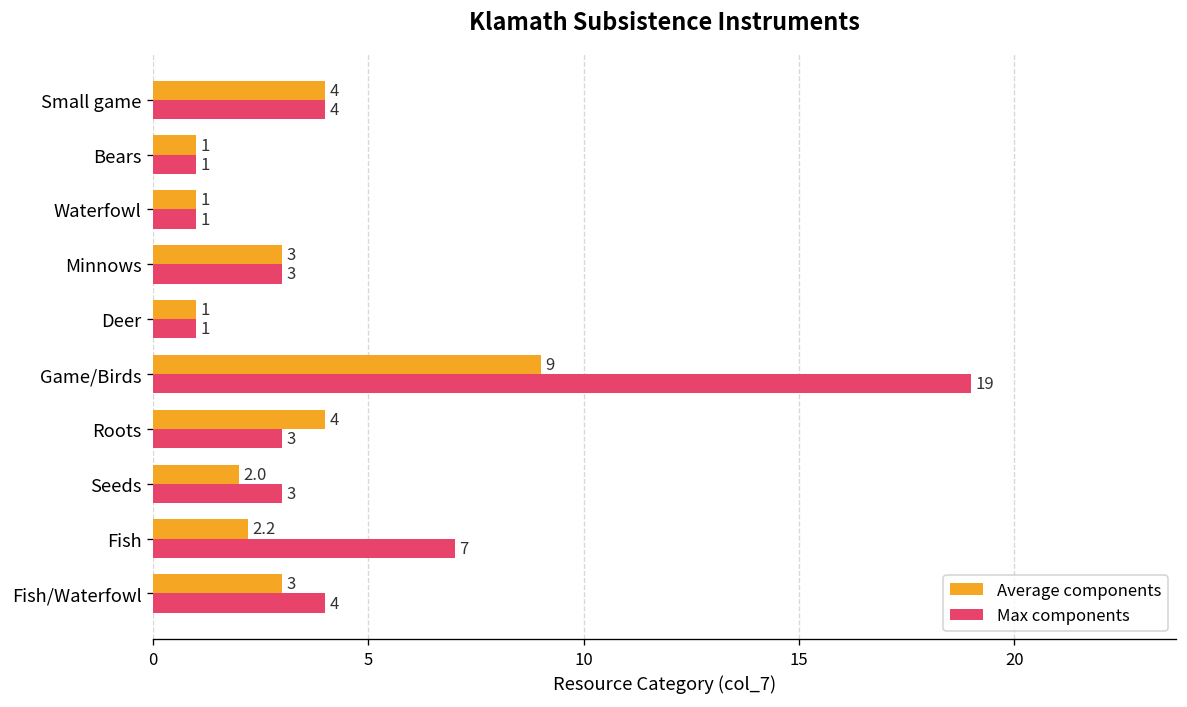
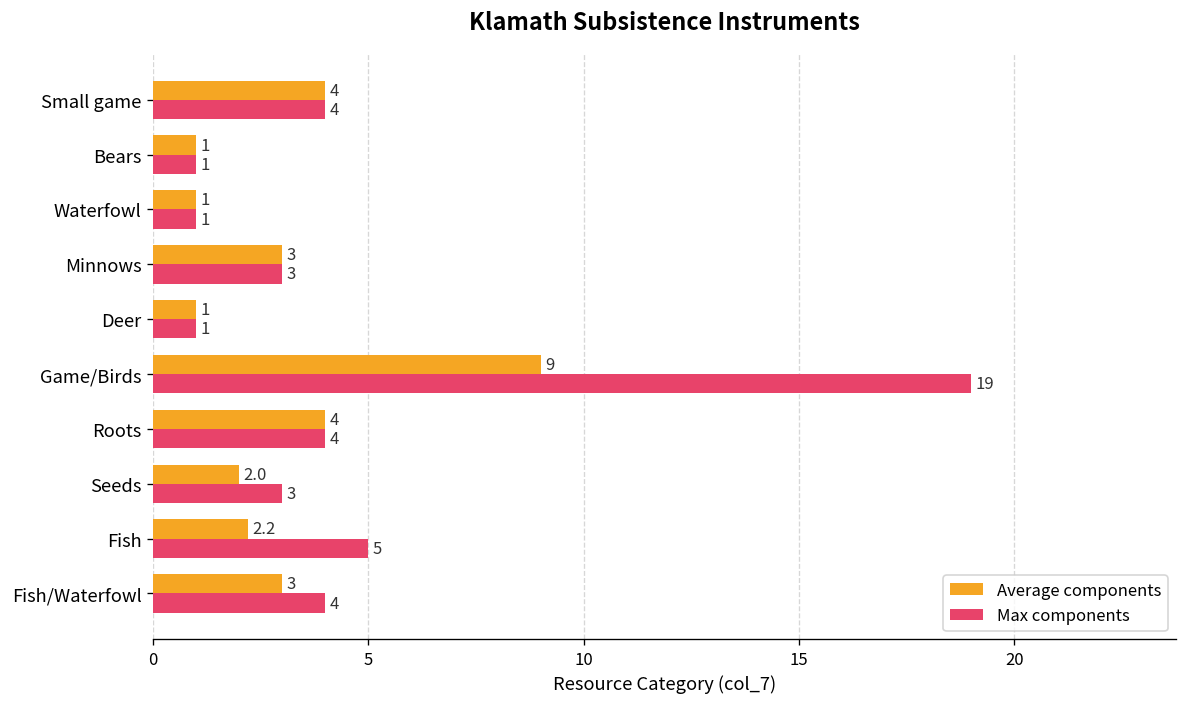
  {
    "Average components": {
      "Small game": 4,
      "Bears": 1,
      "Waterfowl": 1,
      "Minnows": 3,
      "Deer": 1,
      "Game/Birds": 9,
      "Roots": 4,
      "Seeds": 2.0,
      "Fish": 2.2,
      "Fish/Waterfowl": 3
    },
    "Max components": {
      "Small game": 4,
      "Bears": 1,
      "Waterfowl": 1,
      "Minnows": 3,
      "Deer": 1,
      "Game/Birds": 19,
-     "Roots": 3,
+     "Roots": 4,
      "Seeds": 3,
-     "Fish": 7,
+     "Fish": 5,
      "Fish/Waterfowl": 4
    }
  }
